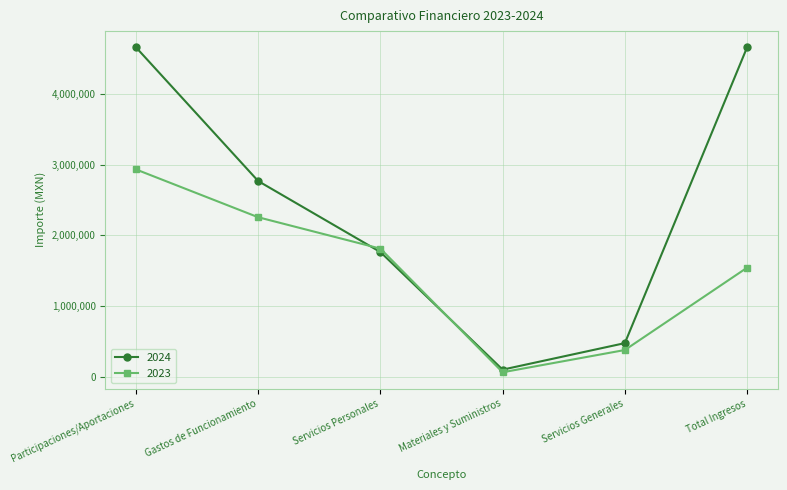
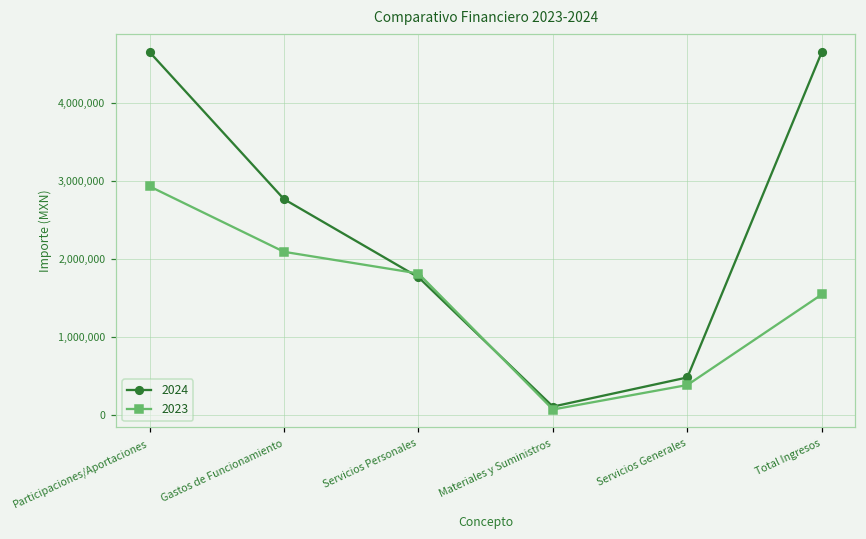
  {
    "2024": {
      "Participaciones/Aportaciones": "4,700,000",
      "Gastos de Funcionamiento": "2,800,000",
      "Servicios Personales": "1,800,000",
      "Materiales y Suministros": "100,000",
      "Servicios Generales": "500,000",
      "Total Ingresos": "4,700,000"
    },
    "2023": {
      "Participaciones/Aportaciones": "2,900,000",
-     "Gastos de Funcionamiento": "2,300,000",
+     "Gastos de Funcionamiento": "2,100,000",
      "Servicios Personales": "1,800,000",
      "Materiales y Suministros": "100,000",
      "Servicios Generales": "400,000",
      "Total Ingresos": "1,500,000"
    }
  }
